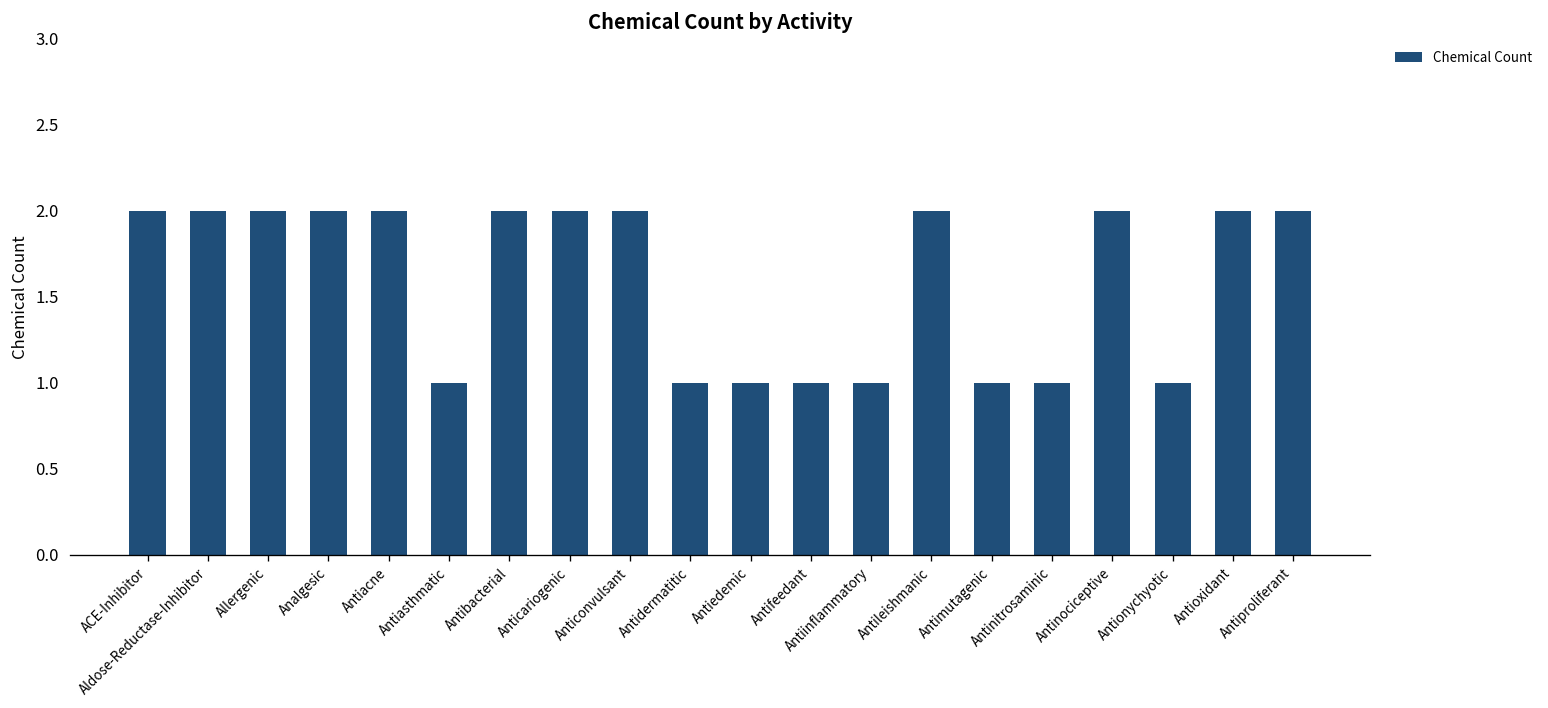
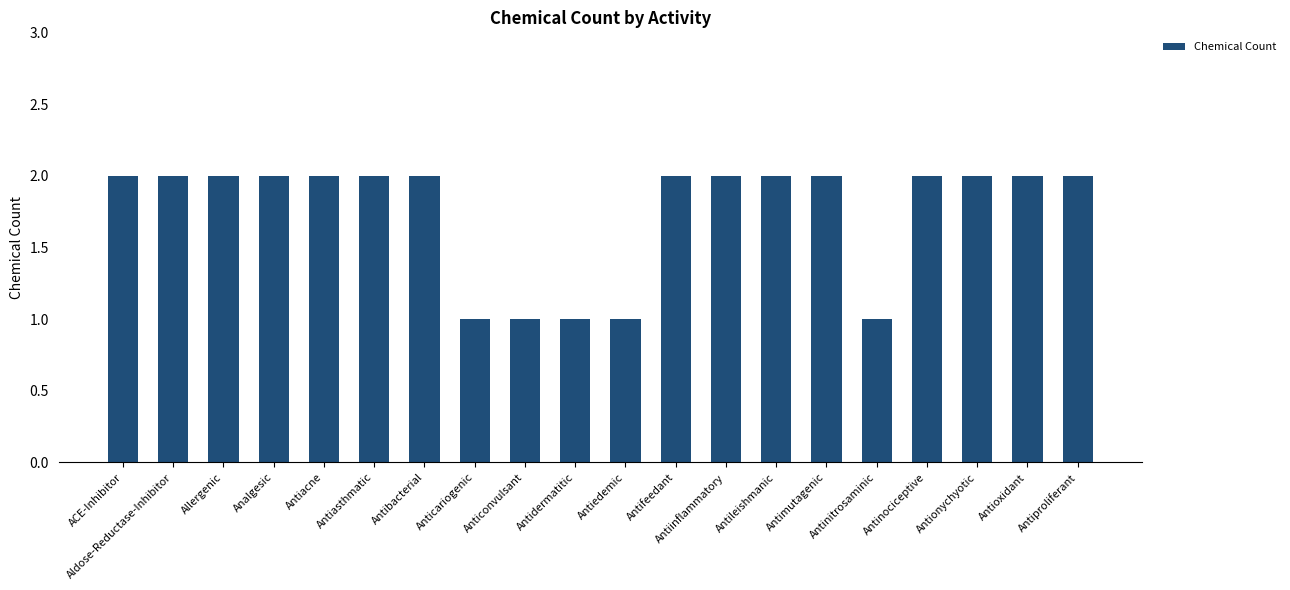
  {
    "ACE-Inhibitor": 2,
    "Aldose-Reductase-Inhibitor": 2,
    "Allergenic": 2,
    "Analgesic": 2,
    "Antiacne": 2,
-   "Antiasthmatic": 1,
+   "Antiasthmatic": 2,
    "Antibacterial": 2,
-   "Anticariogenic": 2,
-   "Anticonvulsant": 2,
+   "Anticariogenic": 1,
+   "Anticonvulsant": 1,
    "Antidermatitic": 1,
    "Antiedemic": 1,
-   "Antifeedant": 1,
-   "Antiinflammatory": 1,
+   "Antifeedant": 2,
+   "Antiinflammatory": 2,
    "Antileishmanic": 2,
-   "Antimutagenic": 1,
+   "Antimutagenic": 2,
    "Antinitrosaminic": 1,
    "Antinociceptive": 2,
-   "Antionychyotic": 1,
+   "Antionychyotic": 2,
    "Antioxidant": 2,
    "Antiproliferant": 2
  }
